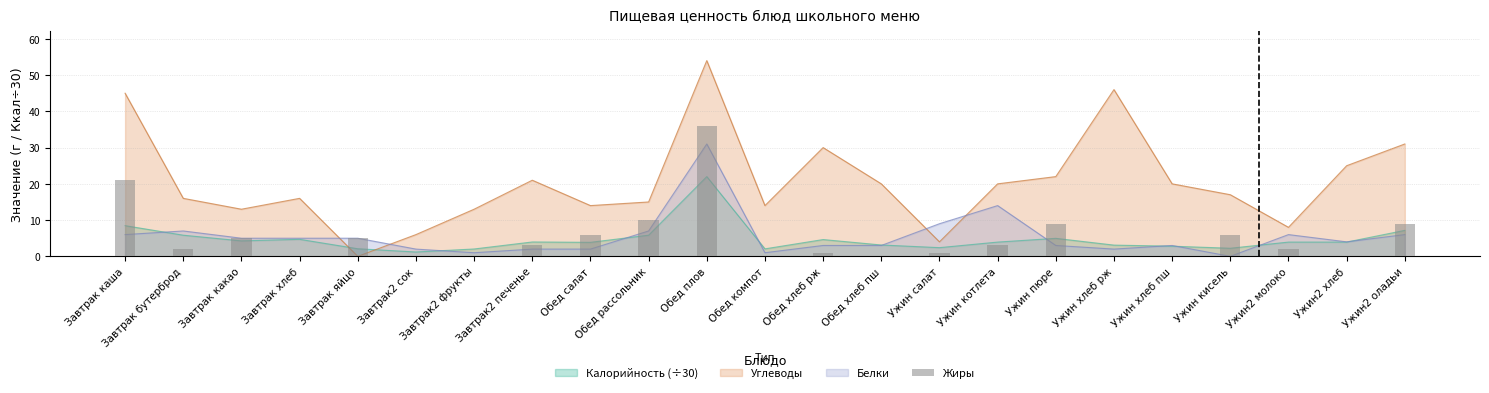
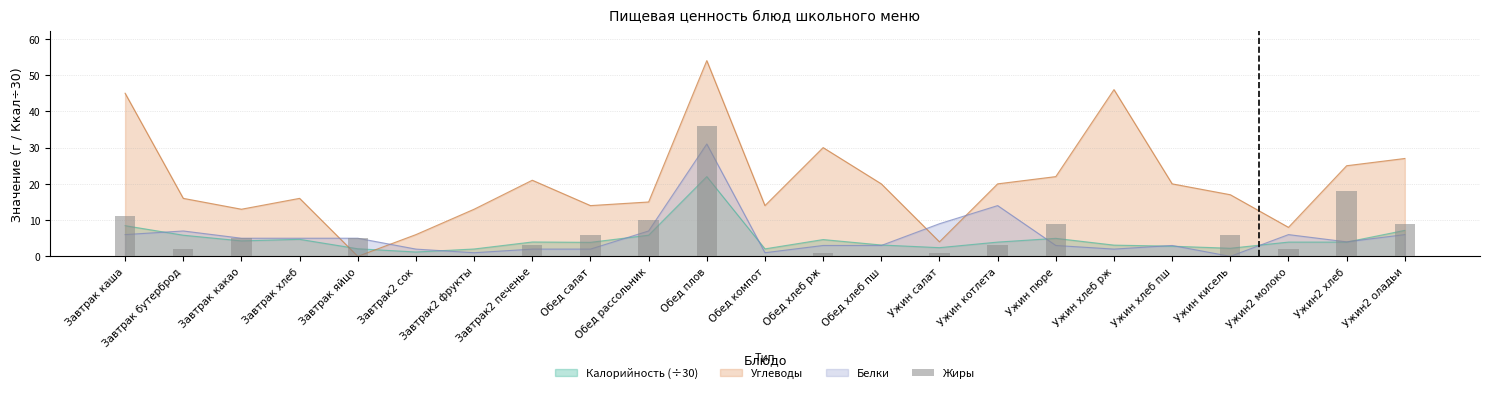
  {
    "Жиры": {
-     "Завтрак каша": 21,
+     "Завтрак каша": 11,
      "Завтрак бутерброд": 2,
      "Завтрак какао": 5,
      "Завтрак хлеб": 0,
      "Завтрак яйцо": 5,
      "Завтрак2 сок": 0,
      "Завтрак2 фрукты": 0,
      "Завтрак2 печенье": 3,
      "Обед салат": 6,
      "Обед рассольник": 10,
      "Обед плов": 36,
      "Обед компот": 0,
      "Обед хлеб рж": 1,
      "Обед хлеб пш": 0,
      "Ужин салат": 1,
      "Ужин котлета": 3,
      "Ужин пюре": 9,
      "Ужин хлеб рж": 0,
      "Ужин хлеб пш": 0,
      "Ужин кисель": 6,
      "Ужин2 молоко": 2,
-     "Ужин2 хлеб": 0,
+     "Ужин2 хлеб": 18,
      "Ужин2 оладьи": 9
    },
    "Углеводы": {
      "Завтрак каша": 45,
      "Завтрак бутерброд": 16,
      "Завтрак какао": 13,
      "Завтрак хлеб": 16,
      "Завтрак яйцо": 0,
      "Завтрак2 сок": 6,
      "Завтрак2 фрукты": 13,
      "Завтрак2 печенье": 21,
      "Обед салат": 14,
      "Обед рассольник": 15,
      "Обед плов": 54,
      "Обед компот": 14,
      "Обед хлеб рж": 30,
      "Обед хлеб пш": 20,
      "Ужин салат": 4,
      "Ужин котлета": 20,
      "Ужин пюре": 22,
      "Ужин хлеб рж": 46,
      "Ужин хлеб пш": 20,
      "Ужин кисель": 17,
      "Ужин2 молоко": 8,
      "Ужин2 хлеб": 25,
-     "Ужин2 оладьи": 31
+     "Ужин2 оладьи": 27
    }
  }
